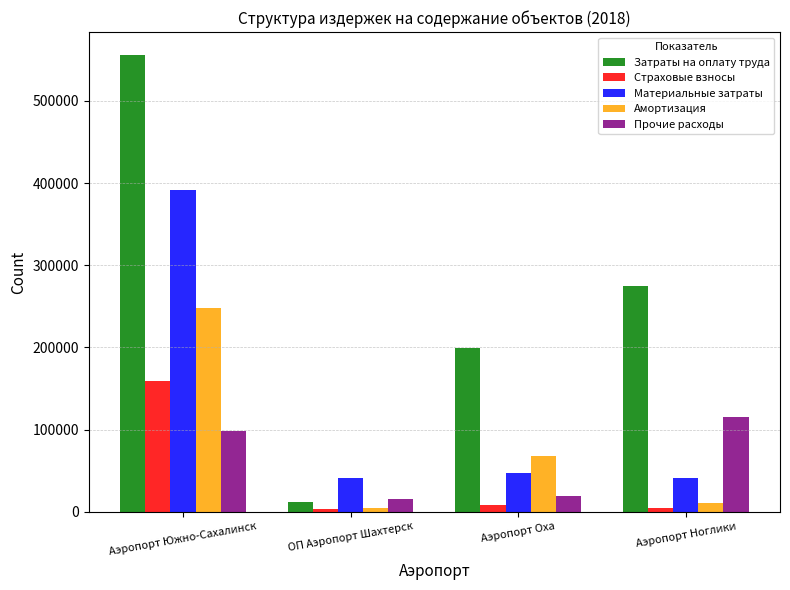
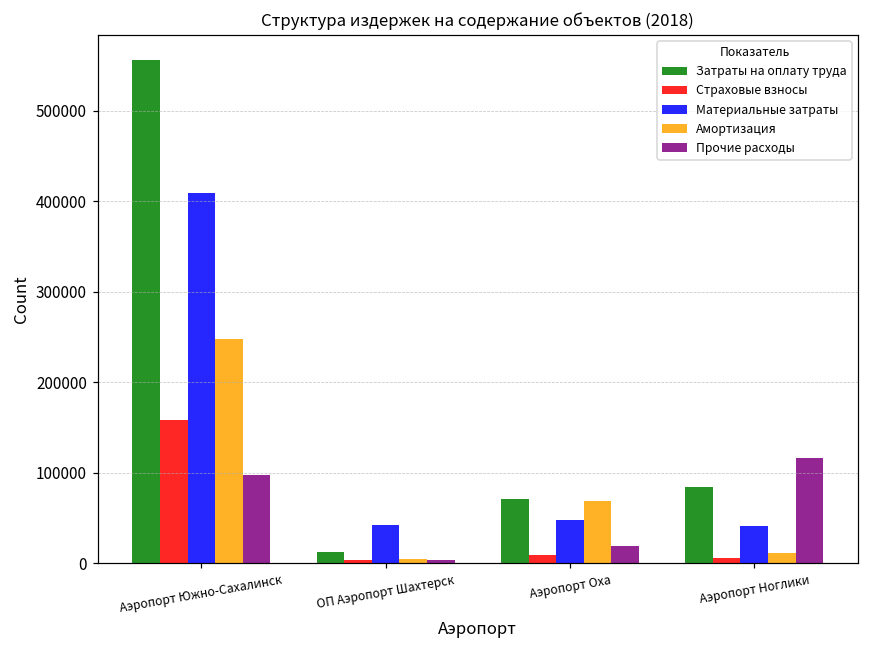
  {
    "Затраты на оплату труда": {
      "Аэропорт Южно-Сахалинск": 560000,
      "ОП Аэропорт Шахтерск": 10000,
-     "Аэропорт Оха": 200000,
-     "Аэропорт Ноглики": 270000
+     "Аэропорт Оха": 70000,
+     "Аэропорт Ноглики": 80000
    },
    "Страховые взносы": {
      "Аэропорт Южно-Сахалинск": 160000,
      "ОП Аэропорт Шахтерск": 0,
      "Аэропорт Оха": 10000,
      "Аэропорт Ноглики": 10000
    },
    "Материальные затраты": {
-     "Аэропорт Южно-Сахалинск": 390000,
+     "Аэропорт Южно-Сахалинск": 410000,
      "ОП Аэропорт Шахтерск": 40000,
      "Аэропорт Оха": 50000,
      "Аэропорт Ноглики": 40000
    },
    "Амортизация": {
      "Аэропорт Южно-Сахалинск": 250000,
      "ОП Аэропорт Шахтерск": 0,
      "Аэропорт Оха": 70000,
      "Аэропорт Ноглики": 10000
    },
    "Прочие расходы": {
      "Аэропорт Южно-Сахалинск": 100000,
-     "ОП Аэропорт Шахтерск": 20000,
+     "ОП Аэропорт Шахтерск": 0,
      "Аэропорт Оха": 20000,
      "Аэропорт Ноглики": 120000
    }
  }
